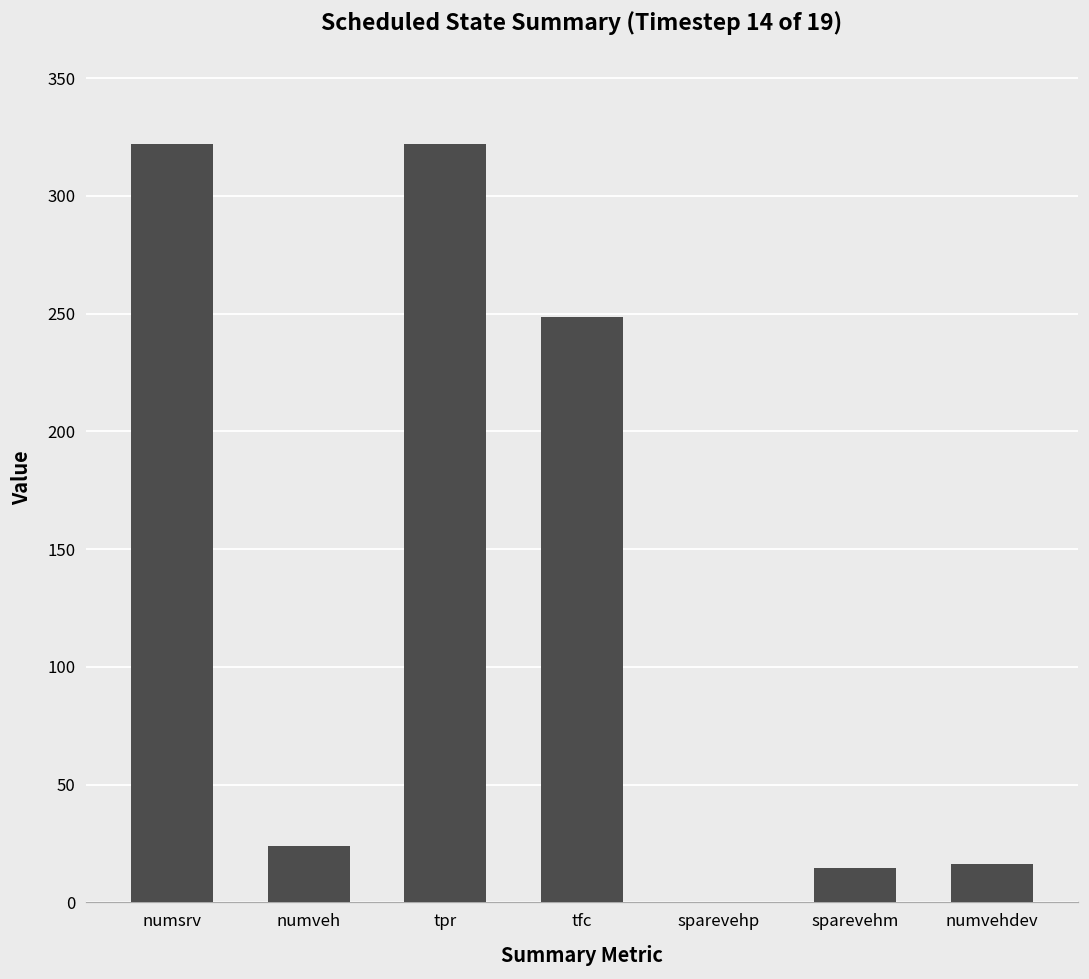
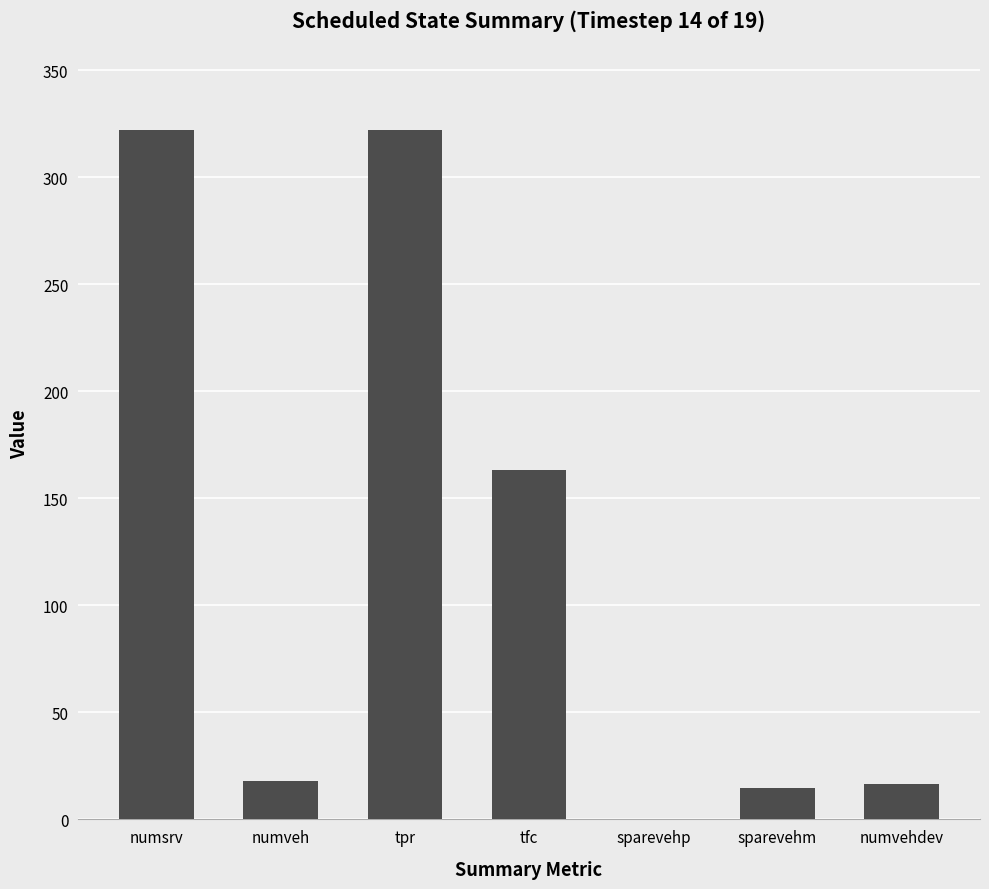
  {
    "numsrv": 322,
-   "numveh": 24,
+   "numveh": 18,
    "tpr": 322,
-   "tfc": 249,
+   "tfc": 163,
    "sparevehp": 0,
    "sparevehm": 15,
    "numvehdev": 16
  }
